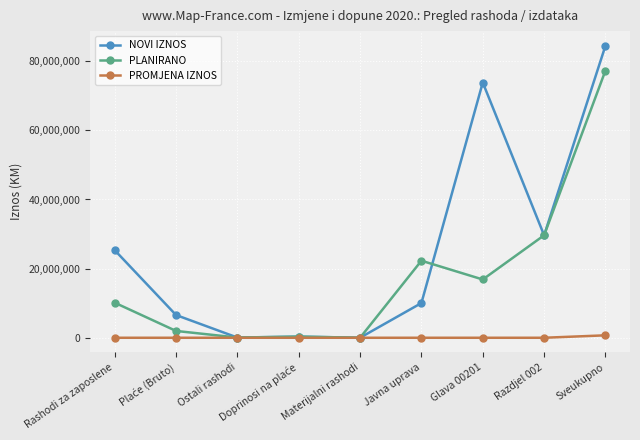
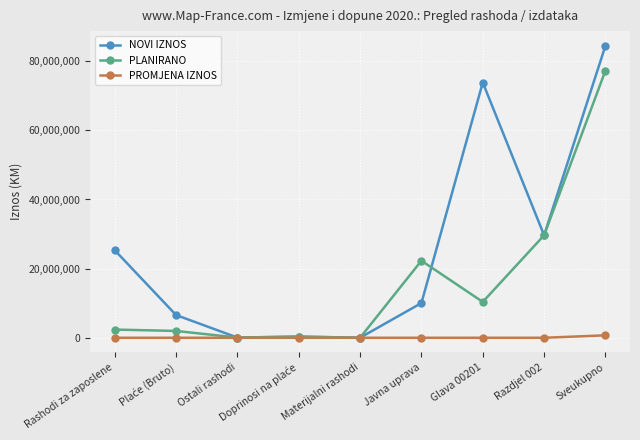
  {
    "NOVI IZNOS": {
      "Rashodi za zaposlene": "25,000,000",
      "Plaće (Bruto)": "7,000,000",
      "Javna uprava": "10,000,000",
      "Glava 00201": "74,000,000",
      "Sveukupno": "84,000,000"
    },
    "PLANIRANO": {
-     "Rashodi za zaposlene": "10,000,000",
+     "Rashodi za zaposlene": "2,000,000",
      "Plaće (Bruto)": "2,000,000",
      "Javna uprava": "22,000,000",
-     "Glava 00201": "17,000,000",
+     "Glava 00201": "10,000,000",
      "Sveukupno": "77,000,000"
    },
    "PROMJENA IZNOS": {
      "Rashodi za zaposlene": "0",
      "Plaće (Bruto)": "0",
      "Javna uprava": "0",
      "Glava 00201": "0",
      "Razdjel 002": "0",
      "Sveukupno": "1,000,000"
    }
  }
